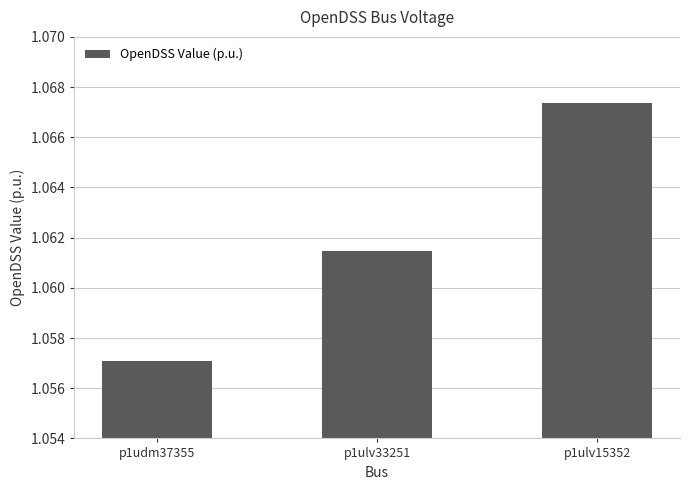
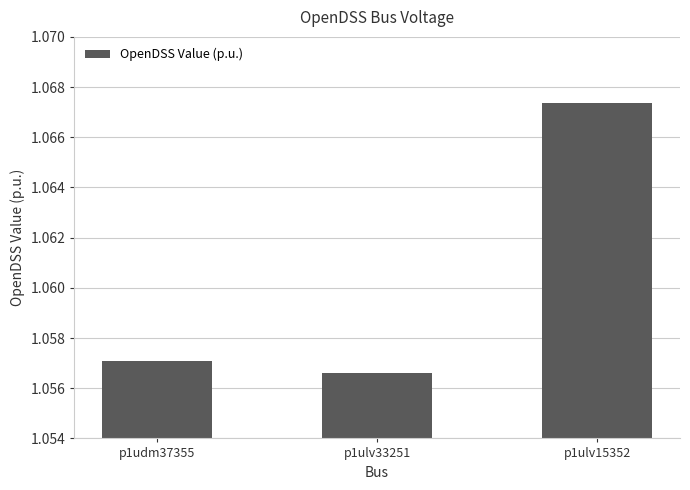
  {
    "p1udm37355": 1.0571,
-   "p1ulv33251": 1.0614,
+   "p1ulv33251": 1.0566,
    "p1ulv15352": 1.0674
  }
